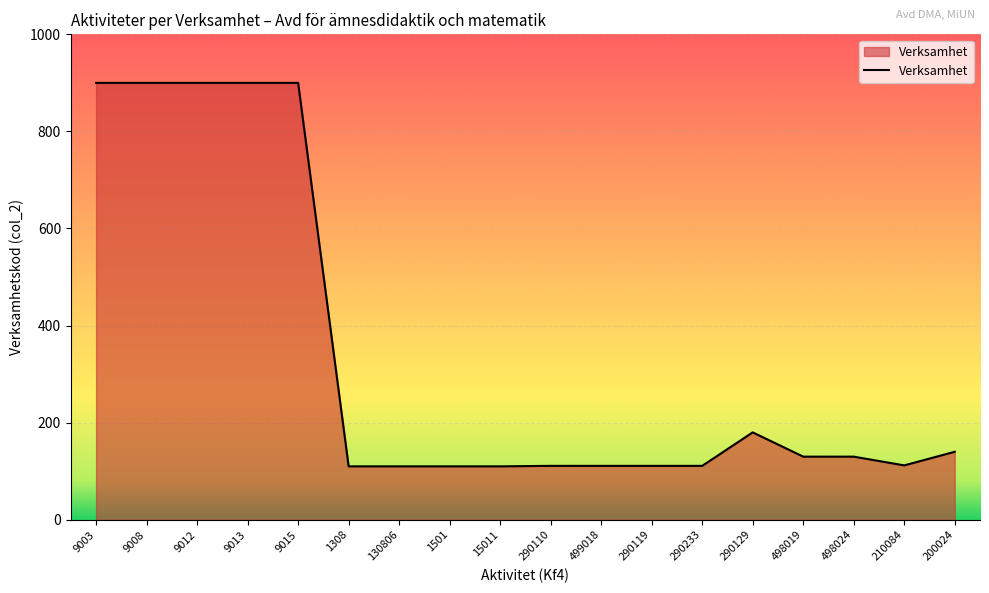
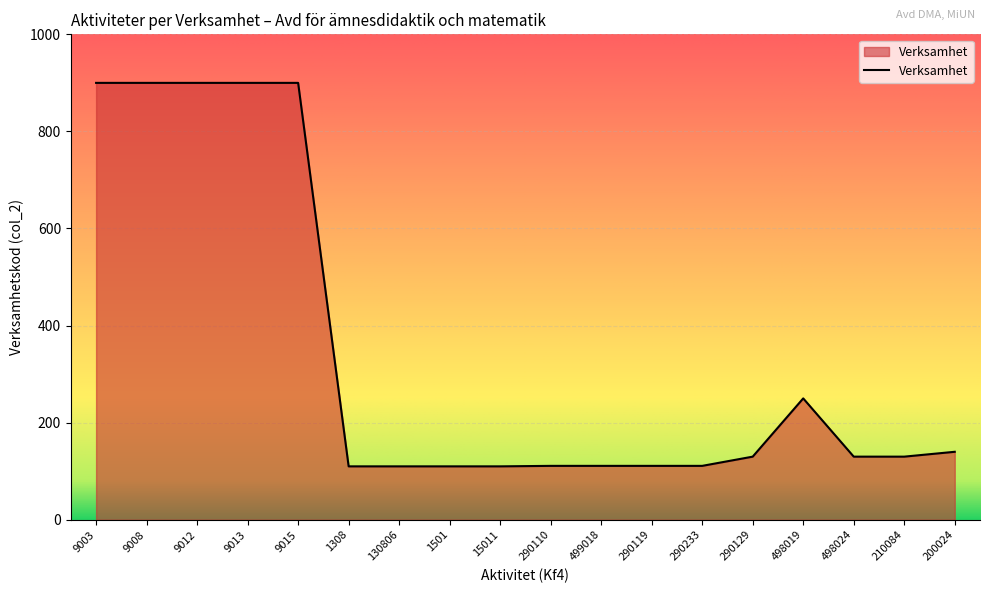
  {
    "9003": 900,
    "9008": 900,
    "9012": 900,
    "9013": 900,
    "9015": 900,
    "1308": 110,
    "130806": 110,
    "1501": 110,
    "15011": 110,
    "290110": 110,
    "499018": 110,
    "290119": 110,
    "290233": 110,
-   "290129": 180,
-   "498019": 130,
+   "290129": 130,
+   "498019": 250,
    "498024": 130,
-   "210084": 110,
+   "210084": 130,
    "200024": 140
  }
